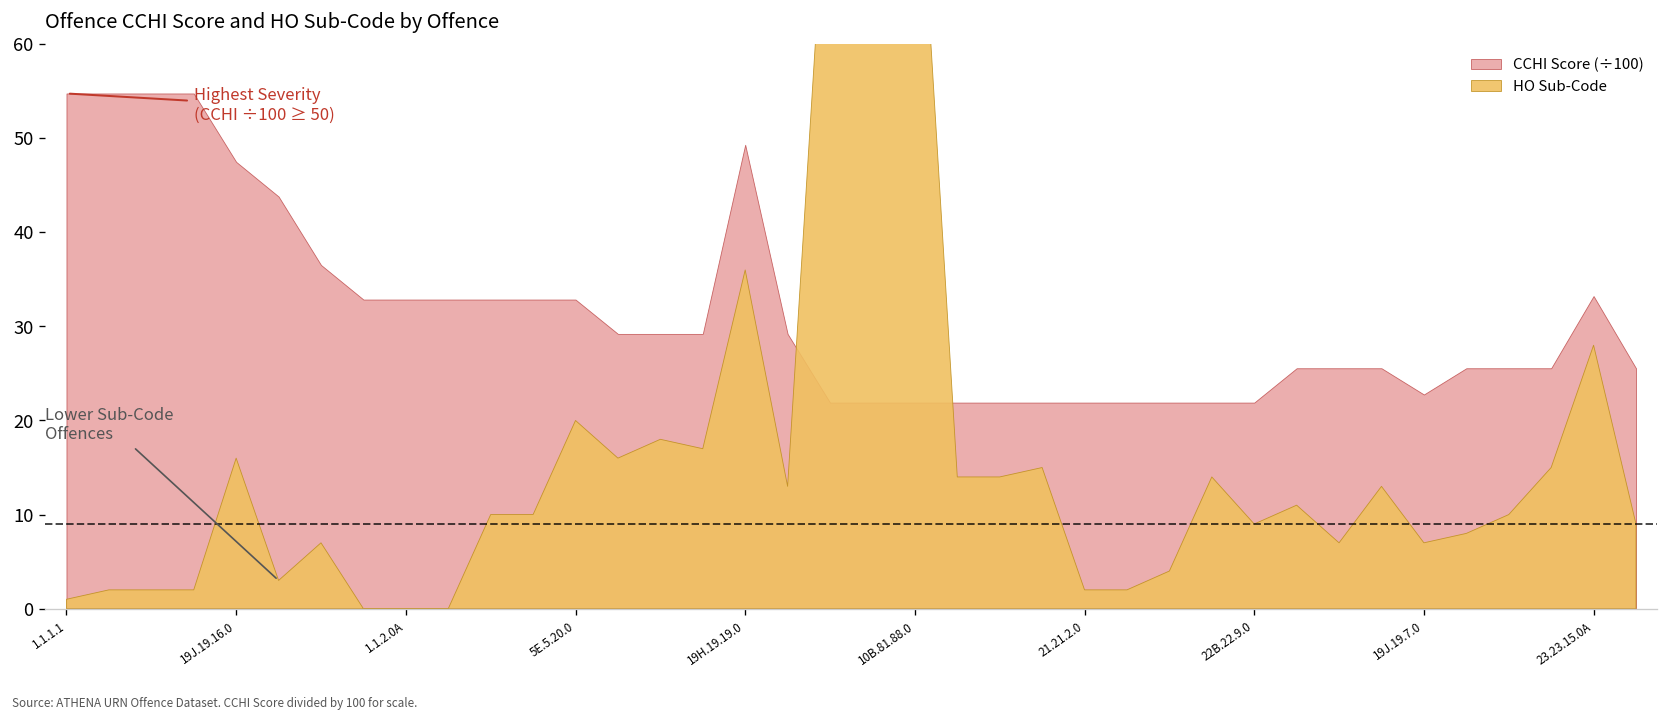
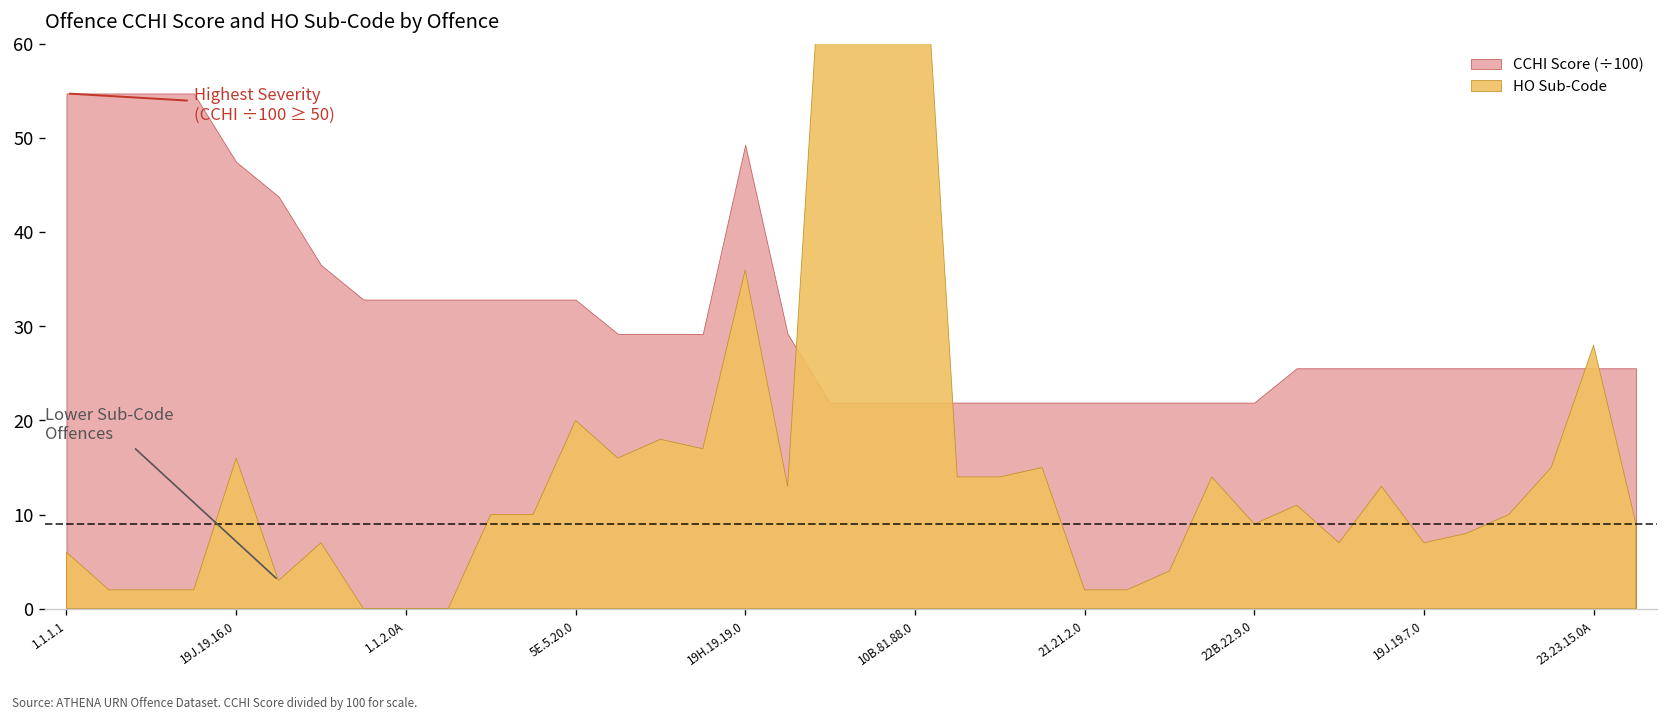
  {
    "CCHI Score (÷100)": {
      "1.1.1.1": 55,
      "19J.19.16.0": 47,
      "1.1.2.0A": 33,
      "5E.5.20.0": 33,
      "19H.19.19.0": 49,
      "10B.81.88.0": 22,
      "21.21.2.0": 22,
      "22B.22.9.0": 22,
-     "19J.19.7.0": 23,
-     "23.23.15.0A": 33
+     "19J.19.7.0": 26,
+     "23.23.15.0A": 26
    },
    "HO Sub-Code": {
-     "1.1.1.1": 1,
+     "1.1.1.1": 6,
      "19J.19.16.0": 16,
      "1.1.2.0A": 0,
      "5E.5.20.0": 20,
      "19H.19.19.0": 36,
      "21.21.2.0": 2,
      "22B.22.9.0": 9,
      "19J.19.7.0": 7,
      "23.23.15.0A": 28
    }
  }
